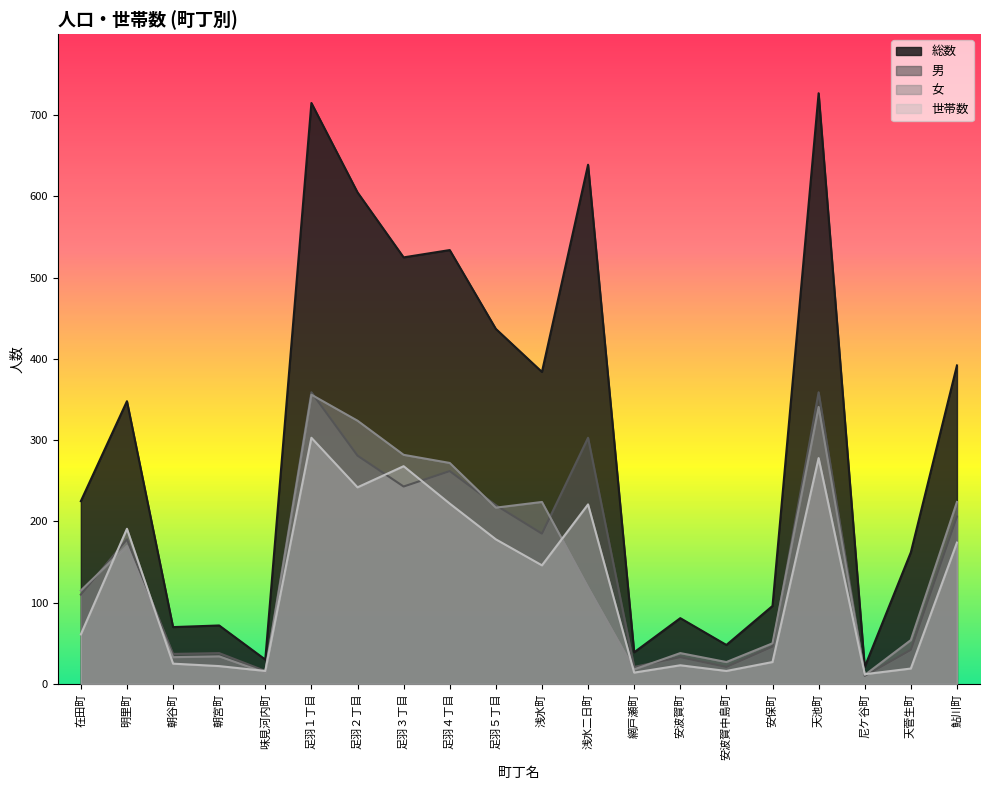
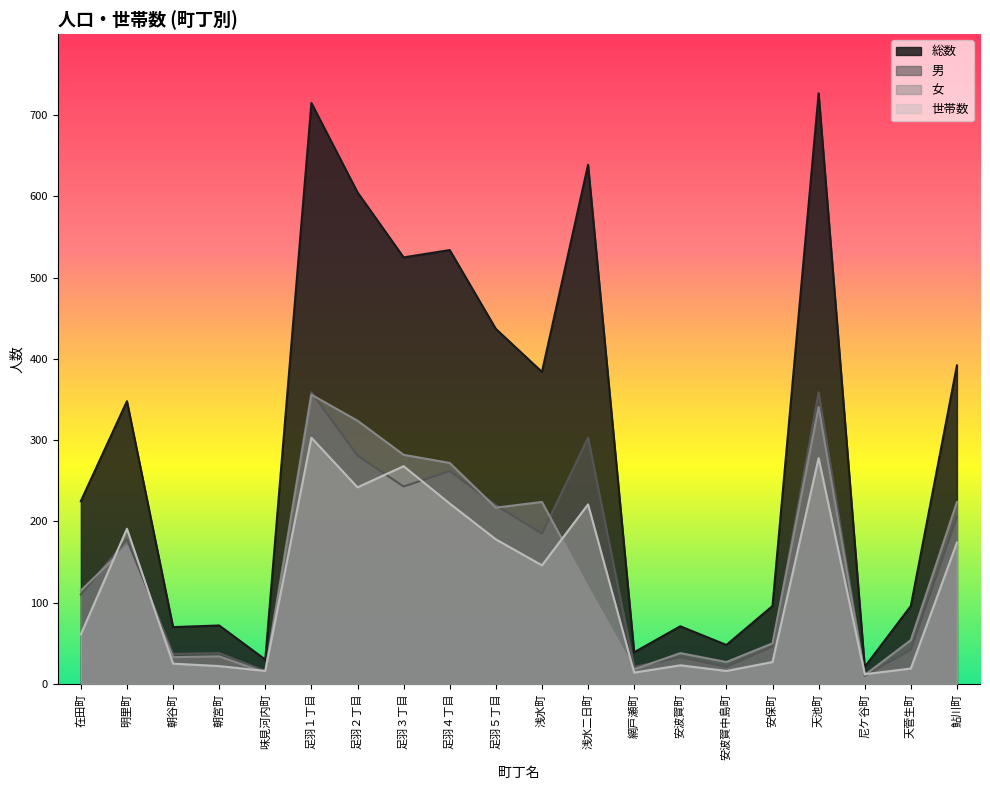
  {
    "総数": {
      "在田町": 230,
      "明里町": 350,
      "朝谷町": 70,
      "朝宮町": 70,
      "味見河内町": 30,
      "足羽１丁目": 720,
      "足羽２丁目": 610,
      "足羽３丁目": 530,
      "足羽４丁目": 530,
      "足羽５丁目": 440,
      "浅水町": 380,
      "浅水二日町": 640,
      "網戸瀬町": 40,
-     "安波賀町": 80,
+     "安波賀町": 70,
      "安波賀中島町": 50,
      "安保町": 100,
      "天池町": 730,
      "尼ケ谷町": 20,
-     "天菅生町": 160,
+     "天菅生町": 100,
      "鮎川町": 390
    },
    "男": {
      "在田町": 110,
      "明里町": 180,
      "朝谷町": 40,
      "朝宮町": 40,
      "足羽２丁目": 280,
      "足羽３丁目": 240,
      "足羽４丁目": 260,
      "浅水町": 190,
      "浅水二日町": 300,
      "安波賀町": 30,
      "安波賀中島町": 20,
      "安保町": 50,
      "天池町": 360,
      "天菅生町": 40,
      "鮎川町": 210
    },
    "女": {
      "在田町": 120,
      "明里町": 170,
      "朝谷町": 30,
      "朝宮町": 30,
      "足羽２丁目": 320,
      "足羽３丁目": 280,
      "足羽４丁目": 270,
      "浅水町": 220,
      "浅水二日町": 120,
      "安波賀町": 40,
      "安波賀中島町": 30,
      "安保町": 50,
      "天池町": 340,
      "天菅生町": 50,
      "鮎川町": 220
    },
    "世帯数": {
      "在田町": 60,
      "明里町": 190,
      "朝谷町": 30,
      "朝宮町": 20,
      "足羽１丁目": 300,
      "足羽２丁目": 240,
      "足羽３丁目": 270,
      "足羽４丁目": 220,
      "足羽５丁目": 180,
      "浅水町": 150,
      "浅水二日町": 220,
      "網戸瀬町": 10,
      "安波賀町": 20,
      "安波賀中島町": 20,
      "安保町": 30,
      "天池町": 280,
      "天菅生町": 20,
      "鮎川町": 170
    }
  }
